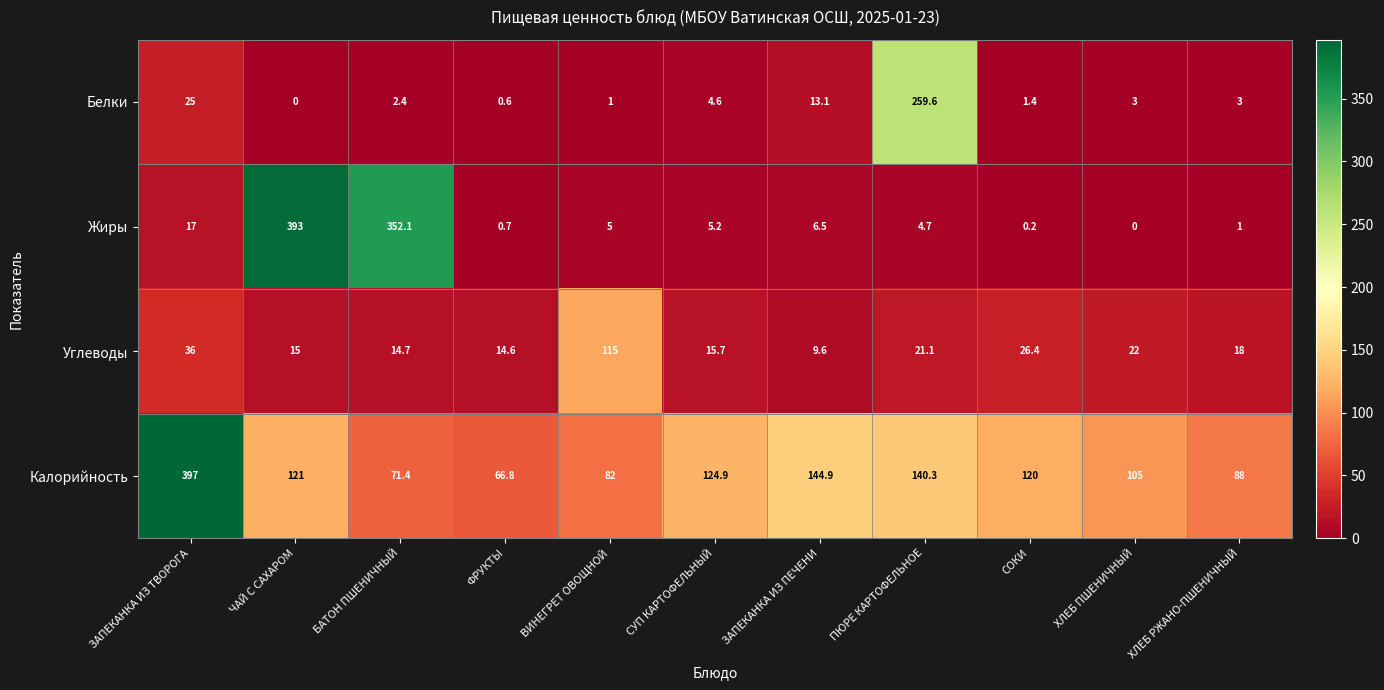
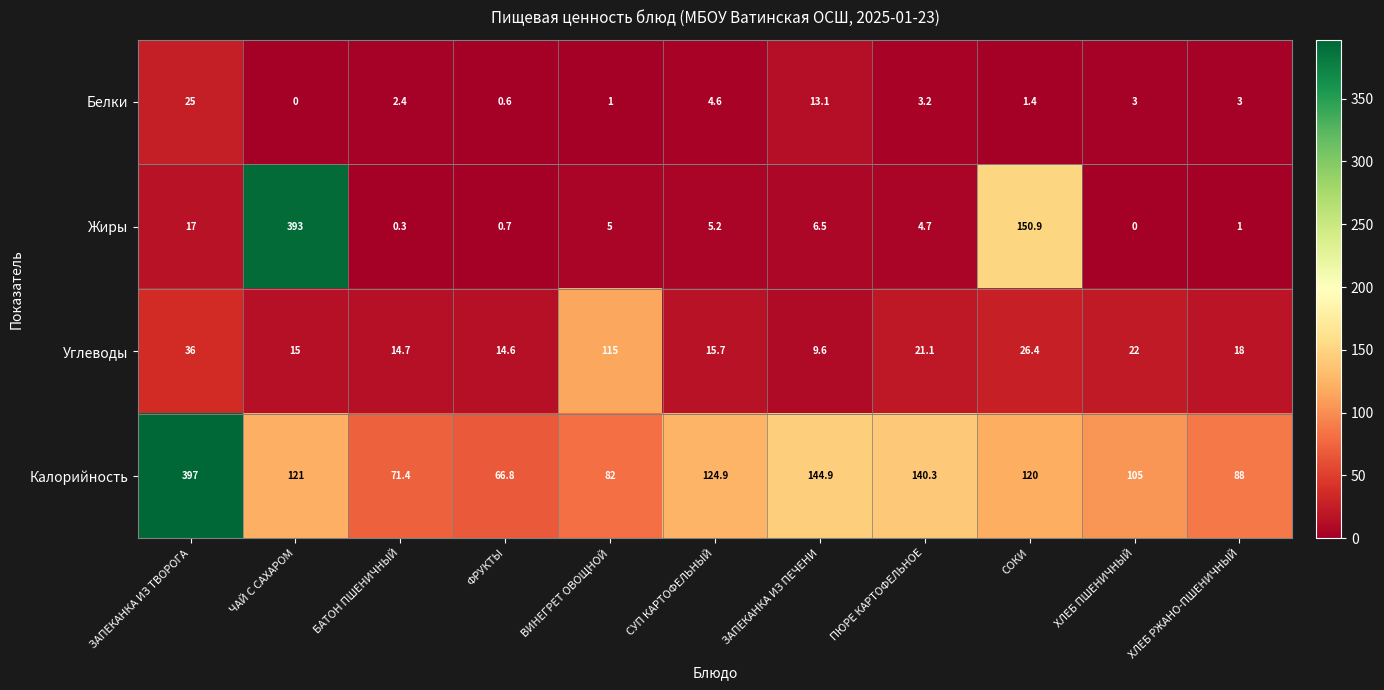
  {
    "Белки": {
      "ЗАПЕКАНКА ИЗ ТВОРОГА": 25,
      "ЧАЙ С САХАРОМ": 0,
      "БАТОН ПШЕНИЧНЫЙ": 2.4,
      "ФРУКТЫ": 0.6,
      "ВИНЕГРЕТ ОВОЩНОЙ": 1,
      "СУП КАРТОФЕЛЬНЫЙ": 4.6,
      "ЗАПЕКАНКА ИЗ ПЕЧЕНИ": 13.1,
-     "ПЮРЕ КАРТОФЕЛЬНОЕ": 259.6,
+     "ПЮРЕ КАРТОФЕЛЬНОЕ": 3.2,
      "СОКИ": 1.4,
      "ХЛЕБ ПШЕНИЧНЫЙ": 3,
      "ХЛЕБ РЖАНО-ПШЕНИЧНЫЙ": 3
    },
    "Жиры": {
      "ЗАПЕКАНКА ИЗ ТВОРОГА": 17,
      "ЧАЙ С САХАРОМ": 393,
-     "БАТОН ПШЕНИЧНЫЙ": 352.1,
+     "БАТОН ПШЕНИЧНЫЙ": 0.3,
      "ФРУКТЫ": 0.7,
      "ВИНЕГРЕТ ОВОЩНОЙ": 5,
      "СУП КАРТОФЕЛЬНЫЙ": 5.2,
      "ЗАПЕКАНКА ИЗ ПЕЧЕНИ": 6.5,
      "ПЮРЕ КАРТОФЕЛЬНОЕ": 4.7,
-     "СОКИ": 0.2,
+     "СОКИ": 150.9,
      "ХЛЕБ ПШЕНИЧНЫЙ": 0,
      "ХЛЕБ РЖАНО-ПШЕНИЧНЫЙ": 1
    },
    "Углеводы": {
      "ЗАПЕКАНКА ИЗ ТВОРОГА": 36,
      "ЧАЙ С САХАРОМ": 15,
      "БАТОН ПШЕНИЧНЫЙ": 14.7,
      "ФРУКТЫ": 14.6,
      "ВИНЕГРЕТ ОВОЩНОЙ": 115,
      "СУП КАРТОФЕЛЬНЫЙ": 15.7,
      "ЗАПЕКАНКА ИЗ ПЕЧЕНИ": 9.6,
      "ПЮРЕ КАРТОФЕЛЬНОЕ": 21.1,
      "СОКИ": 26.4,
      "ХЛЕБ ПШЕНИЧНЫЙ": 22,
      "ХЛЕБ РЖАНО-ПШЕНИЧНЫЙ": 18
    },
    "Калорийность": {
      "ЗАПЕКАНКА ИЗ ТВОРОГА": 397,
      "ЧАЙ С САХАРОМ": 121,
      "БАТОН ПШЕНИЧНЫЙ": 71.4,
      "ФРУКТЫ": 66.8,
      "ВИНЕГРЕТ ОВОЩНОЙ": 82,
      "СУП КАРТОФЕЛЬНЫЙ": 124.9,
      "ЗАПЕКАНКА ИЗ ПЕЧЕНИ": 144.9,
      "ПЮРЕ КАРТОФЕЛЬНОЕ": 140.3,
      "СОКИ": 120,
      "ХЛЕБ ПШЕНИЧНЫЙ": 105,
      "ХЛЕБ РЖАНО-ПШЕНИЧНЫЙ": 88
    }
  }
